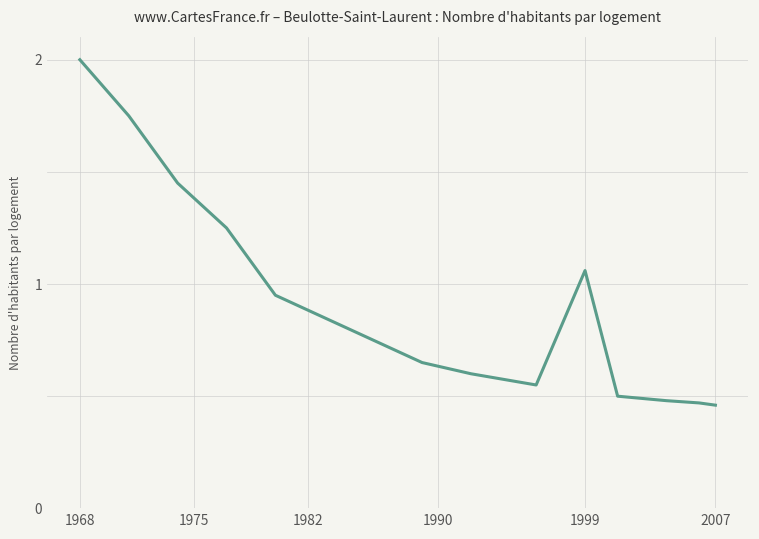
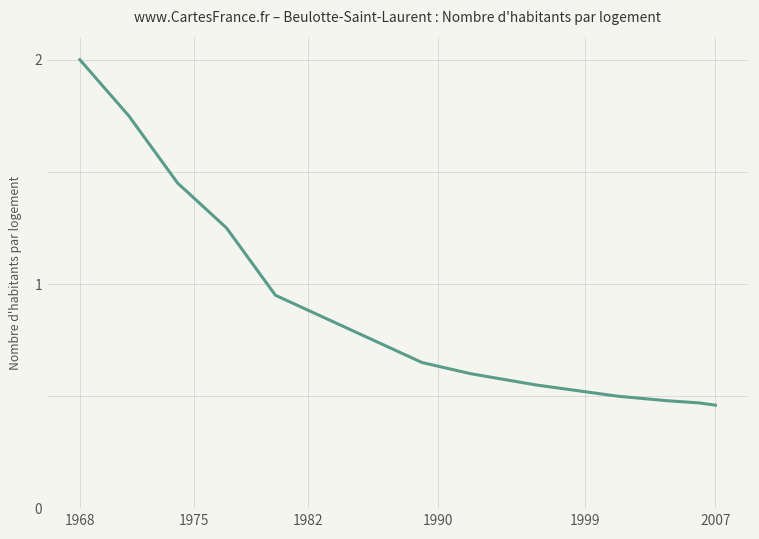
  {
    "1968": 2.00,
-   "1999": 1.06,
+   "1999": 0.52,
    "2007": 0.46
  }
